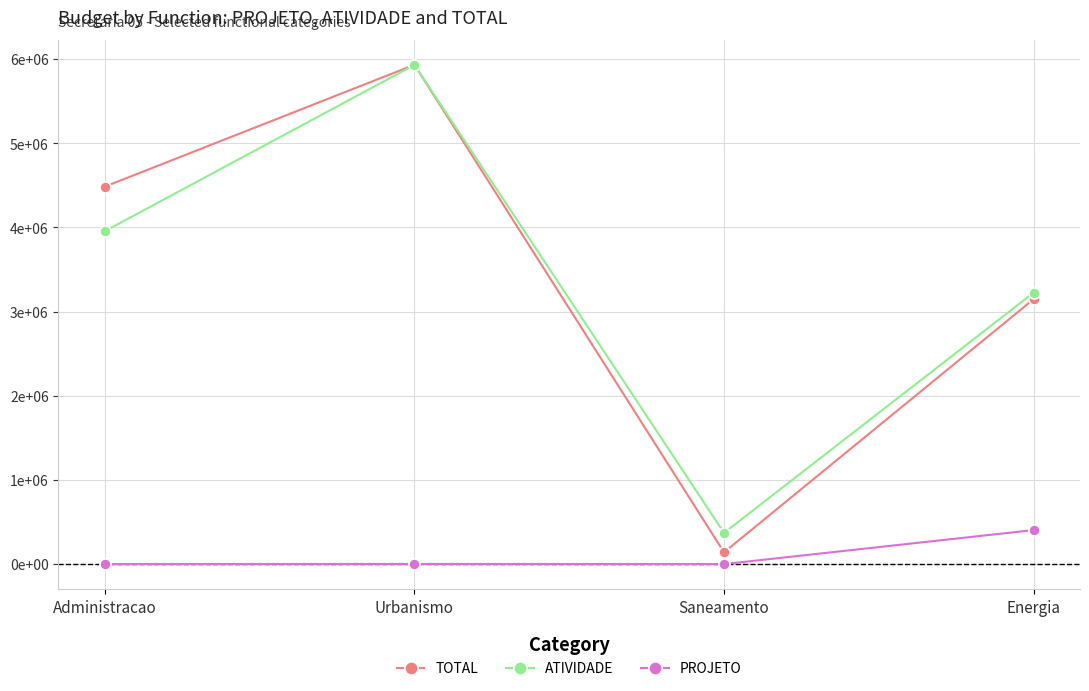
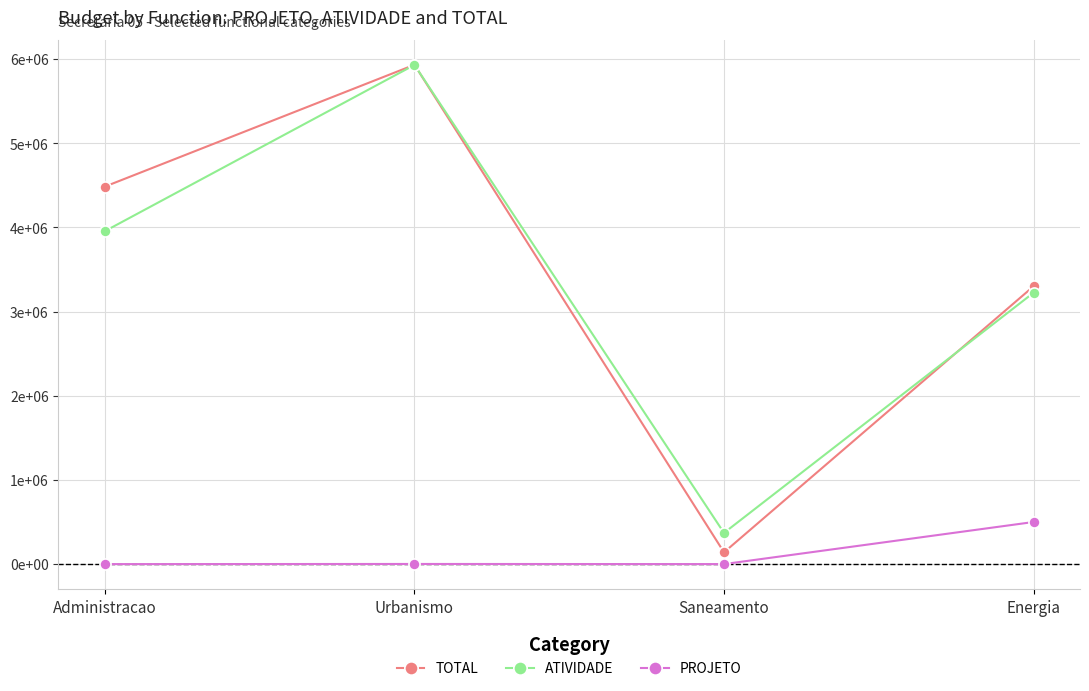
  {
    "TOTAL": {
      "Administracao": 4500000,
      "Saneamento": 100000,
-     "Energia": 3100000
+     "Energia": 3300000
    },
    "ATIVIDADE": {
      "Administracao": 4000000,
      "Saneamento": 400000,
      "Energia": 3200000
    },
    "PROJETO": {
      "Administracao": 0,
      "Urbanismo": 0,
      "Saneamento": 0,
-     "Energia": 400000
+     "Energia": 500000
    }
  }
